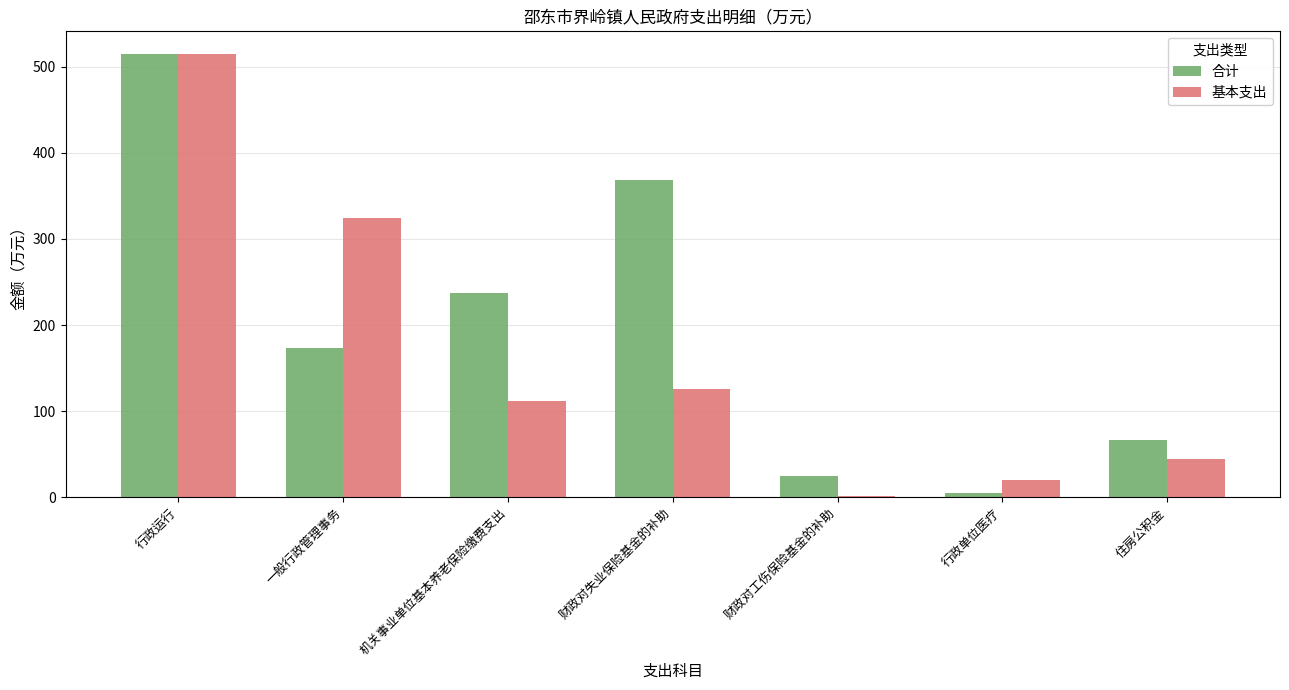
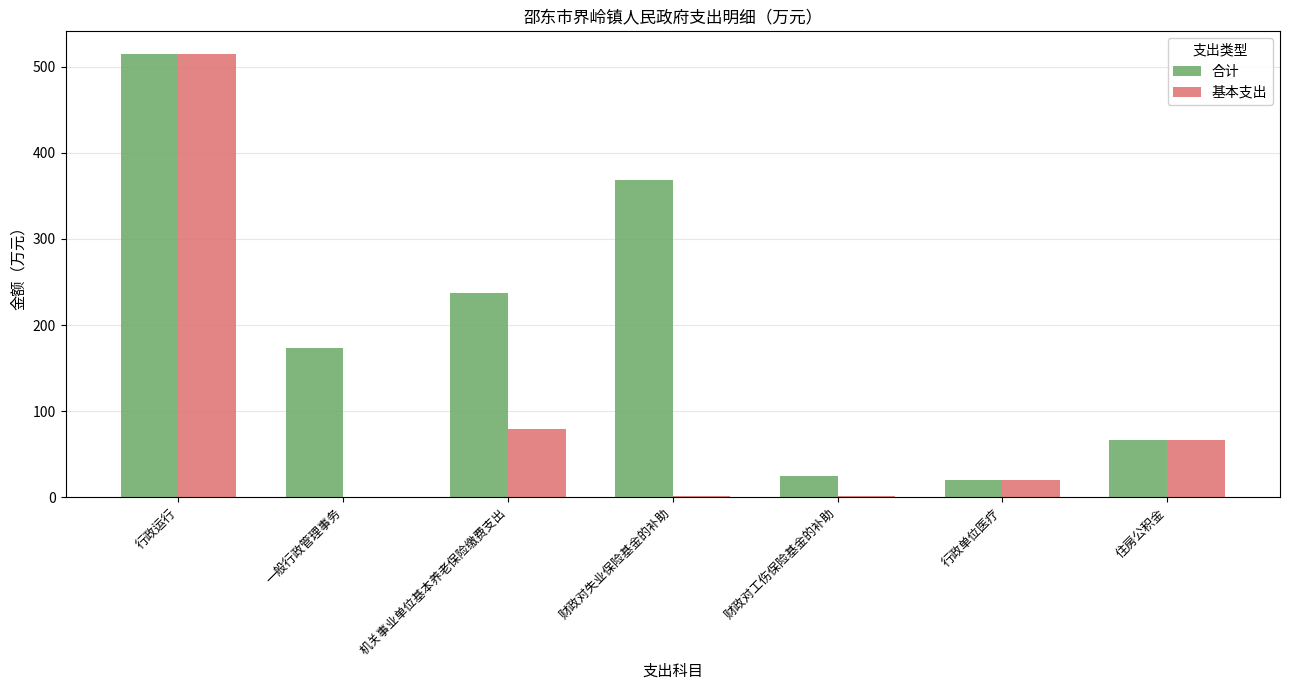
  {
    "合计": {
      "行政运行": 520,
      "一般行政管理事务": 170,
      "机关事业单位基本养老保险缴费支出": 240,
      "财政对失业保险基金的补助": 370,
      "财政对工伤保险基金的补助": 20,
-     "行政单位医疗": 10,
+     "行政单位医疗": 20,
      "住房公积金": 70
    },
    "基本支出": {
      "行政运行": 520,
-     "一般行政管理事务": 320,
-     "机关事业单位基本养老保险缴费支出": 110,
-     "财政对失业保险基金的补助": 130,
+     "一般行政管理事务": 0,
+     "机关事业单位基本养老保险缴费支出": 80,
+     "财政对失业保险基金的补助": 0,
      "行政单位医疗": 20,
-     "住房公积金": 40
+     "住房公积金": 70
    }
  }
